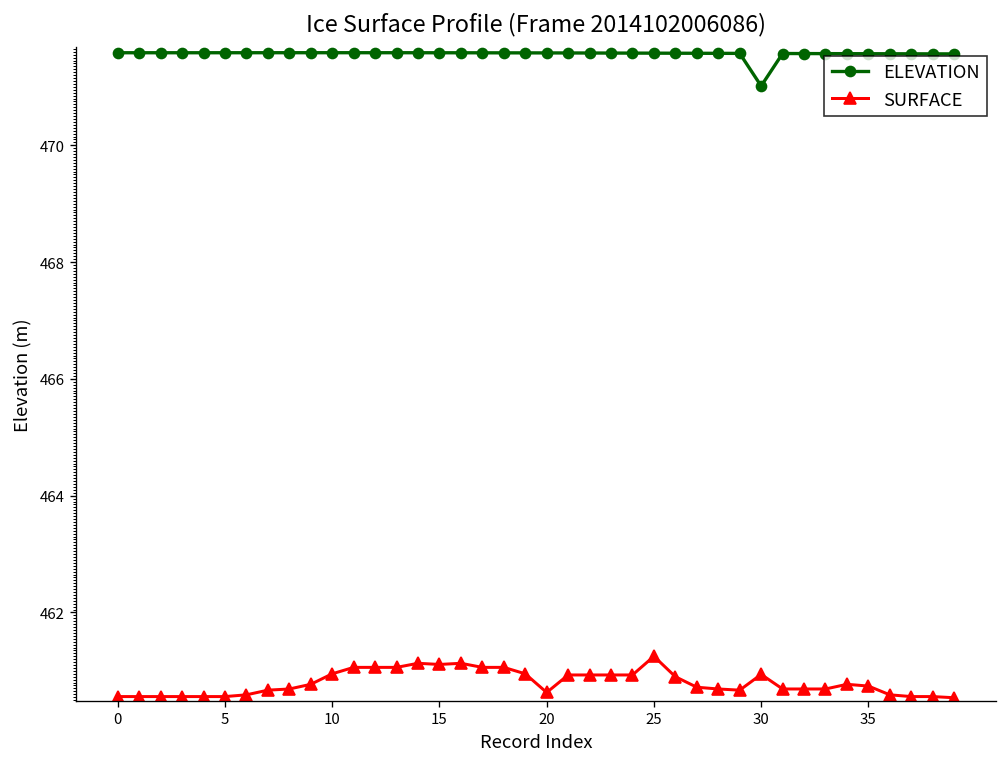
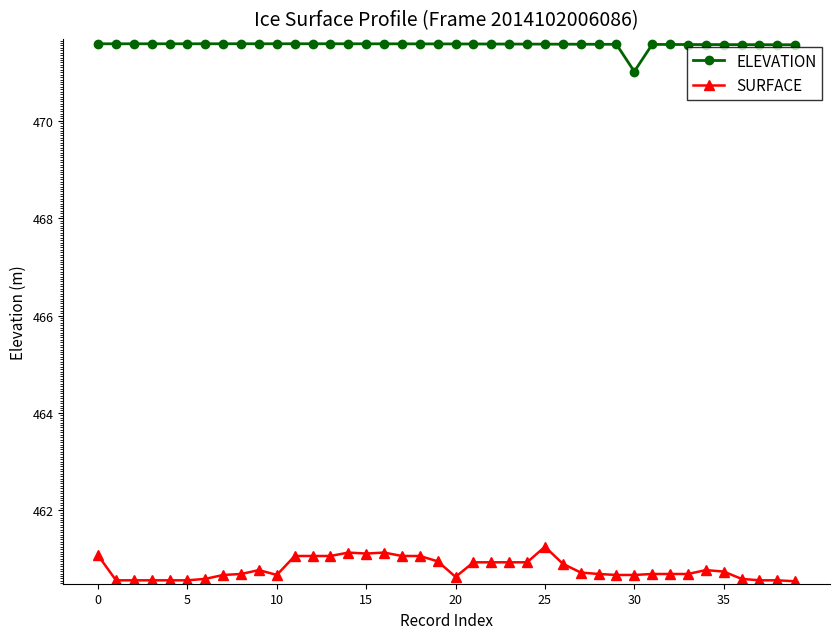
  {
    "ELEVATION": {
      "0": 471.6,
      "5": 471.6,
      "10": 471.6,
      "15": 471.6,
      "20": 471.6,
      "25": 471.6,
      "30": 471.0,
      "35": 471.6
    },
    "SURFACE": {
-     "0": 460.6,
+     "0": 461.1,
      "5": 460.6,
-     "10": 461.0,
+     "10": 460.7,
      "15": 461.1,
      "20": 460.6,
      "25": 461.3,
-     "30": 460.9,
+     "30": 460.7,
      "35": 460.7
    }
  }
